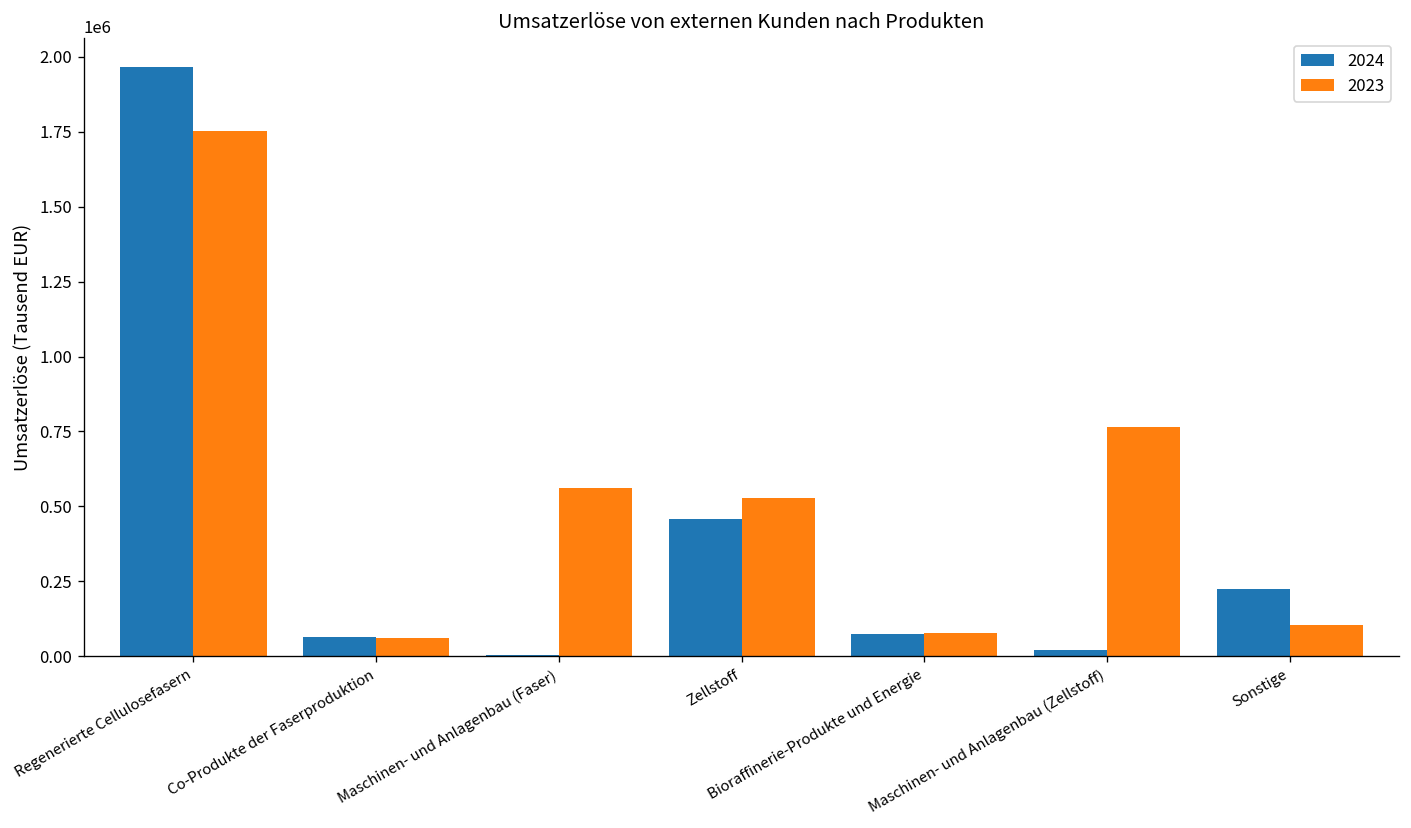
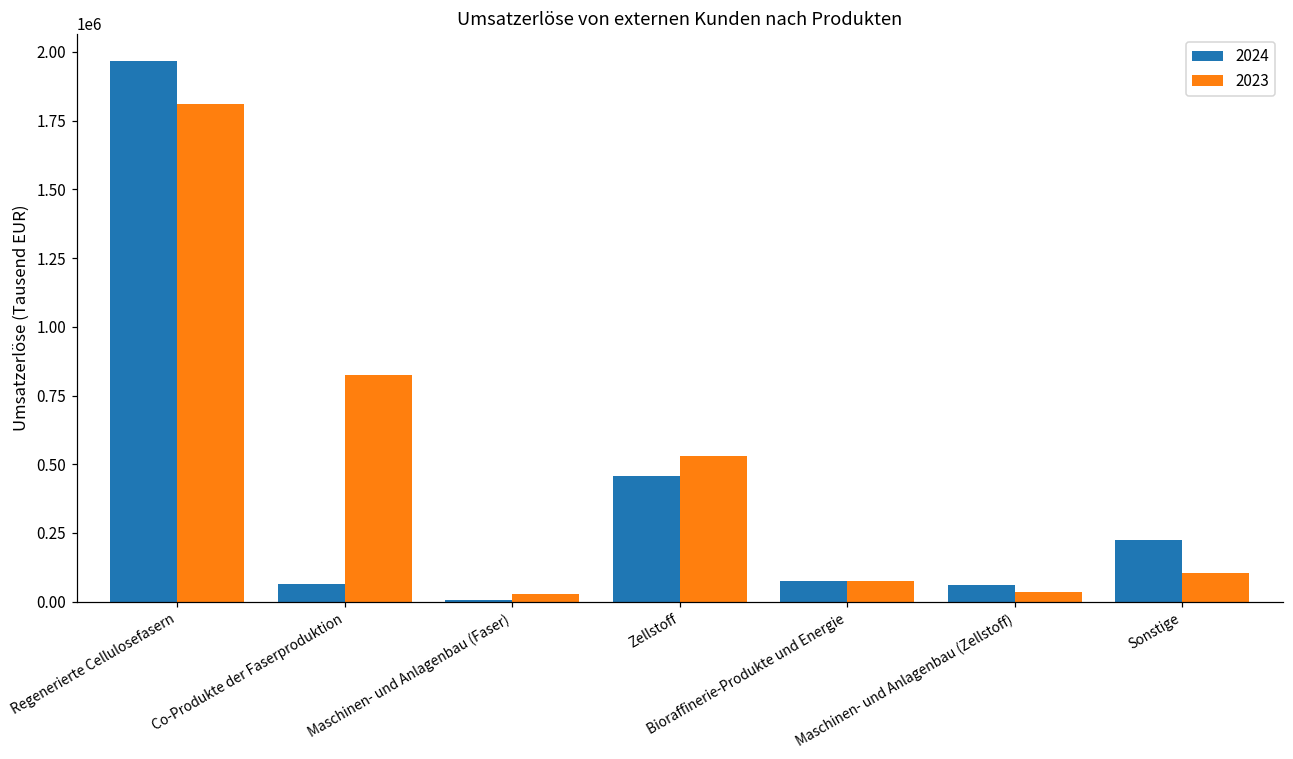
  {
    "2024": {
      "Regenerierte Cellulosefasern": 1970000,
      "Co-Produkte der Faserproduktion": 60000,
      "Zellstoff": 460000,
      "Bioraffinerie-Produkte und Energie": 80000,
-     "Maschinen- und Anlagenbau (Zellstoff)": 20000,
+     "Maschinen- und Anlagenbau (Zellstoff)": 60000,
      "Sonstige": 220000
    },
    "2023": {
-     "Regenerierte Cellulosefasern": 1750000,
-     "Co-Produkte der Faserproduktion": 60000,
-     "Maschinen- und Anlagenbau (Faser)": 560000,
+     "Regenerierte Cellulosefasern": 1810000,
+     "Co-Produkte der Faserproduktion": 820000,
+     "Maschinen- und Anlagenbau (Faser)": 30000,
      "Zellstoff": 530000,
      "Bioraffinerie-Produkte und Energie": 80000,
-     "Maschinen- und Anlagenbau (Zellstoff)": 770000,
+     "Maschinen- und Anlagenbau (Zellstoff)": 40000,
      "Sonstige": 110000
    }
  }
